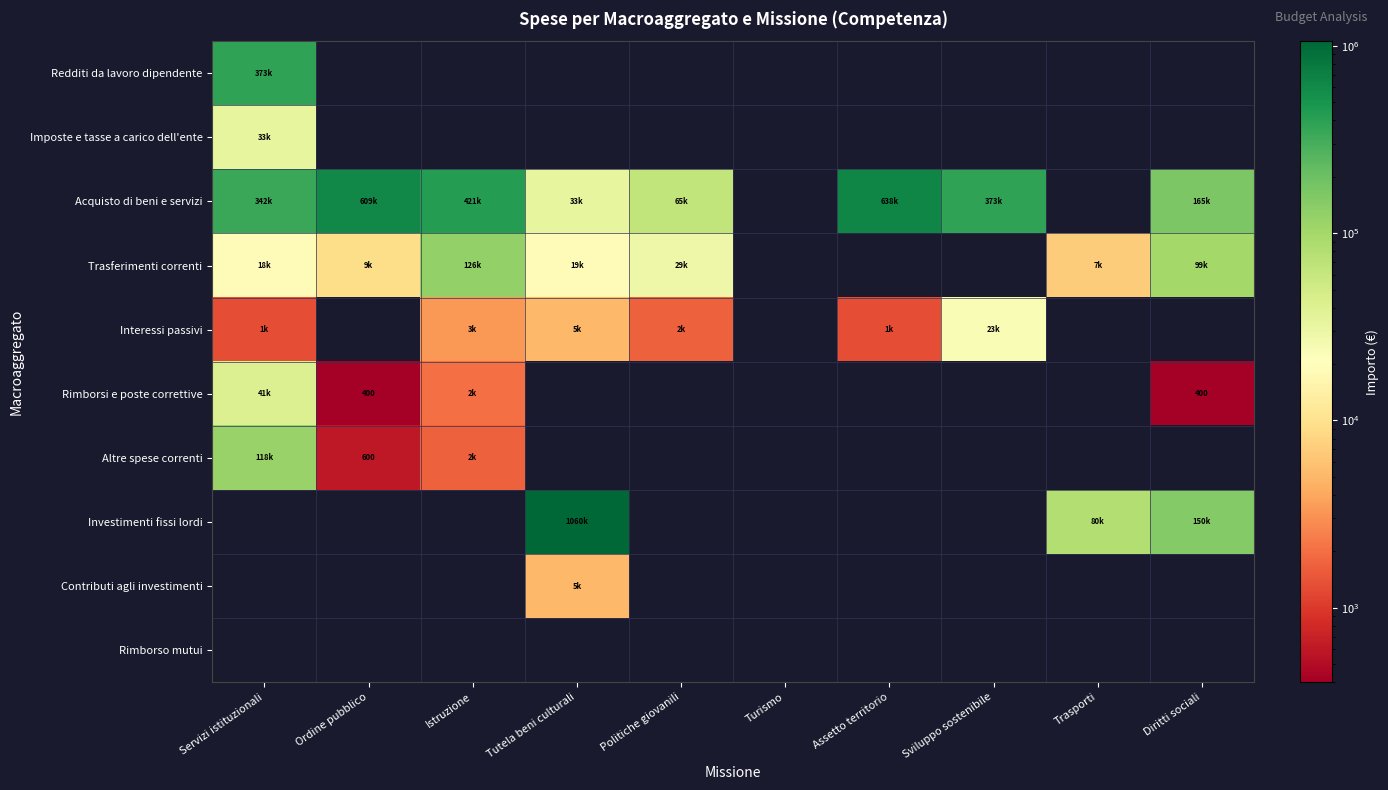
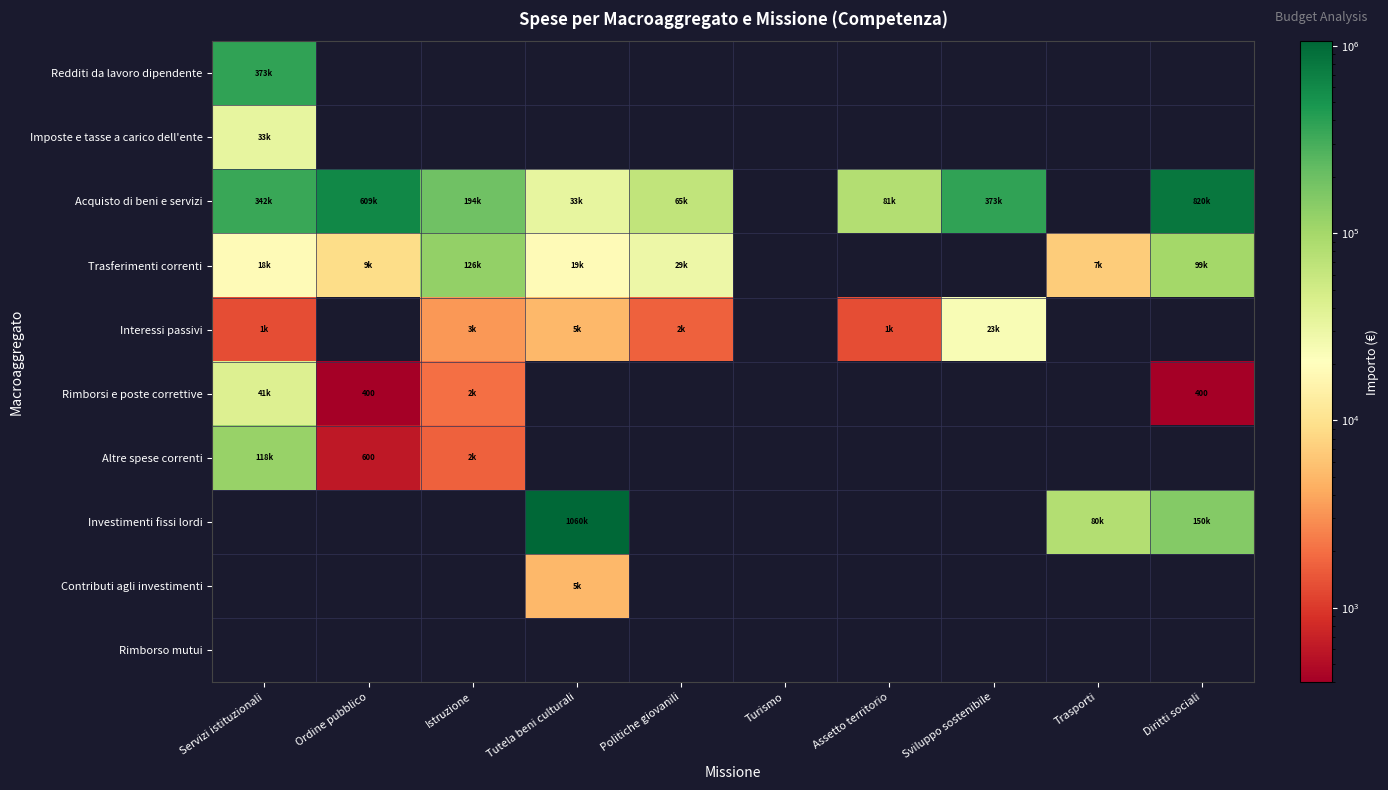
  {
    "Redditi da lavoro dipendente": {
      "Servizi istituzionali": "373k"
    },
    "Imposte e tasse a carico dell'ente": {
      "Servizi istituzionali": "33k"
    },
    "Acquisto di beni e servizi": {
      "Servizi istituzionali": "342k",
      "Ordine pubblico": "609k",
-     "Istruzione": "421k",
+     "Istruzione": "194k",
      "Tutela beni culturali": "33k",
      "Politiche giovanili": "65k",
-     "Assetto territorio": "638k",
+     "Assetto territorio": "81k",
      "Sviluppo sostenibile": "373k",
-     "Diritti sociali": "165k"
+     "Diritti sociali": "820k"
    },
    "Trasferimenti correnti": {
      "Servizi istituzionali": "18k",
      "Ordine pubblico": "9k",
      "Istruzione": "126k",
      "Tutela beni culturali": "19k",
      "Politiche giovanili": "29k",
      "Trasporti": "7k",
      "Diritti sociali": "99k"
    },
    "Interessi passivi": {
      "Servizi istituzionali": "1k",
      "Istruzione": "3k",
      "Tutela beni culturali": "5k",
      "Politiche giovanili": "2k",
      "Assetto territorio": "1k",
      "Sviluppo sostenibile": "23k"
    },
    "Rimborsi e poste correttive": {
      "Servizi istituzionali": "41k",
      "Ordine pubblico": "400",
      "Istruzione": "2k",
      "Diritti sociali": "400"
    },
    "Altre spese correnti": {
      "Servizi istituzionali": "118k",
      "Ordine pubblico": "600",
      "Istruzione": "2k"
    },
    "Investimenti fissi lordi": {
      "Tutela beni culturali": "1060k",
      "Trasporti": "80k",
      "Diritti sociali": "150k"
    },
    "Contributi agli investimenti": {
      "Tutela beni culturali": "5k"
    }
  }
